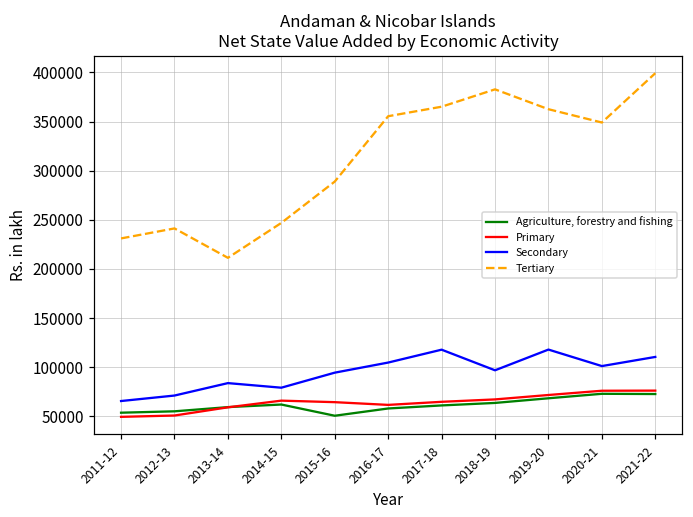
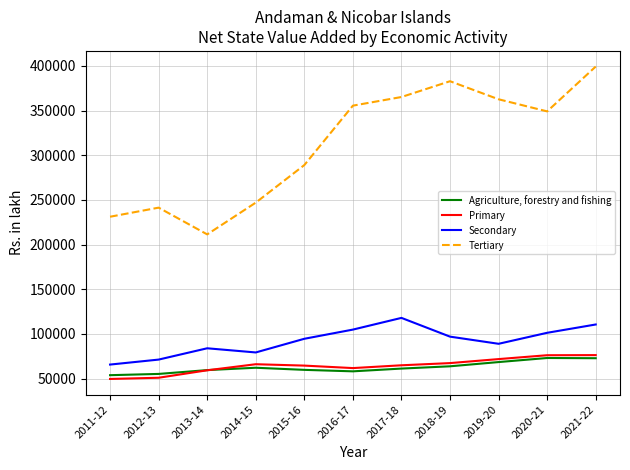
  {
    "Agriculture, forestry and fishing": {
      "2011-12": 50000,
      "2012-13": 60000,
      "2014-15": 60000,
-     "2015-16": 50000,
+     "2015-16": 60000,
      "2016-17": 60000,
      "2017-18": 60000,
      "2018-19": 60000,
      "2019-20": 70000,
      "2020-21": 70000,
      "2021-22": 70000
    },
    "Primary": {
      "2011-12": 50000,
      "2012-13": 50000,
      "2014-15": 70000,
      "2015-16": 60000,
      "2016-17": 60000,
      "2017-18": 60000,
      "2018-19": 70000,
      "2019-20": 70000,
      "2020-21": 80000,
      "2021-22": 80000
    },
    "Secondary": {
      "2011-12": 70000,
      "2012-13": 70000,
      "2013-14": 80000,
      "2014-15": 80000,
      "2015-16": 90000,
      "2016-17": 100000,
      "2017-18": 120000,
      "2018-19": 100000,
-     "2019-20": 120000,
+     "2019-20": 90000,
      "2020-21": 100000,
      "2021-22": 110000
    },
    "Tertiary": {
      "2011-12": 230000,
      "2012-13": 240000,
      "2013-14": 210000,
      "2014-15": 250000,
      "2015-16": 290000,
      "2016-17": 360000,
      "2017-18": 370000,
      "2018-19": 380000,
      "2019-20": 360000,
      "2020-21": 350000,
      "2021-22": 400000
    }
  }
